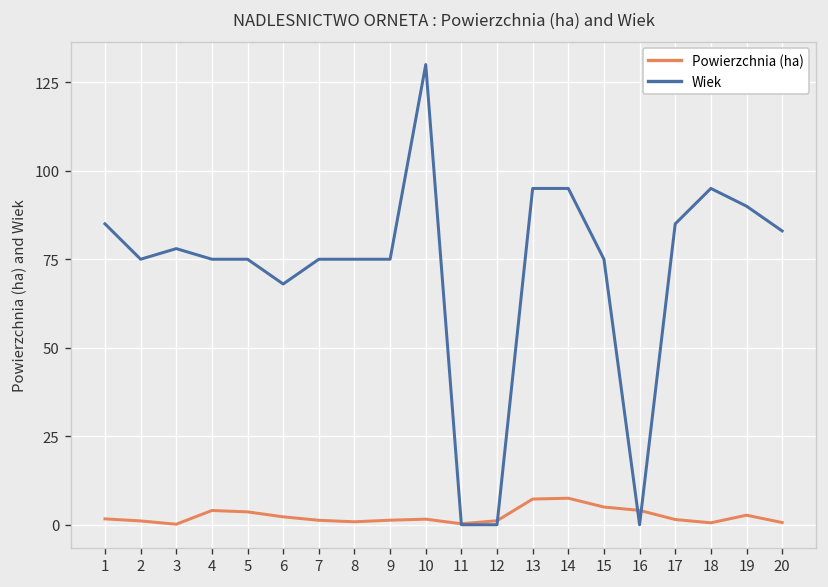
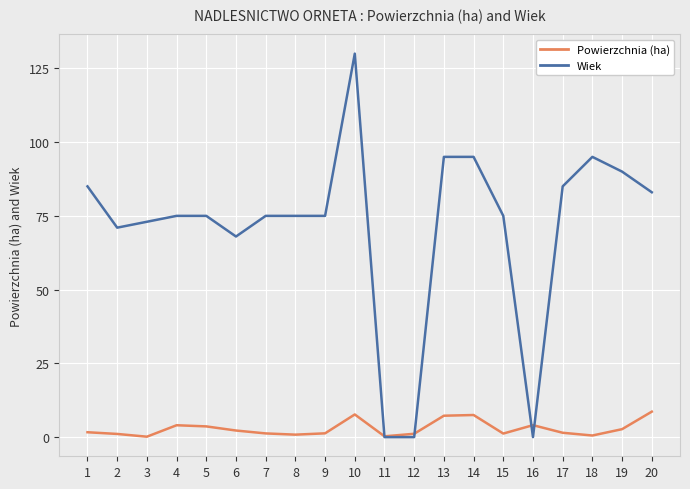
  {
    "Powierzchnia (ha)": {
      "1": 2,
      "2": 1,
      "3": 0,
      "4": 4,
      "5": 4,
      "6": 2,
      "7": 1,
      "8": 1,
      "9": 1,
-     "10": 2,
+     "10": 8,
      "12": 1,
      "13": 7,
      "14": 7,
-     "15": 5,
+     "15": 1,
      "16": 4,
      "17": 1,
      "18": 1,
      "19": 3,
-     "20": 1
+     "20": 9
    },
    "Wiek": {
      "1": 85,
-     "2": 75,
-     "3": 78,
+     "2": 71,
+     "3": 73,
      "4": 75,
      "5": 75,
      "6": 68,
      "7": 75,
      "8": 75,
      "9": 75,
      "10": 130,
      "12": 0,
      "13": 95,
      "14": 95,
      "15": 75,
      "16": 0,
      "17": 85,
      "18": 95,
      "19": 90,
      "20": 83
    }
  }
